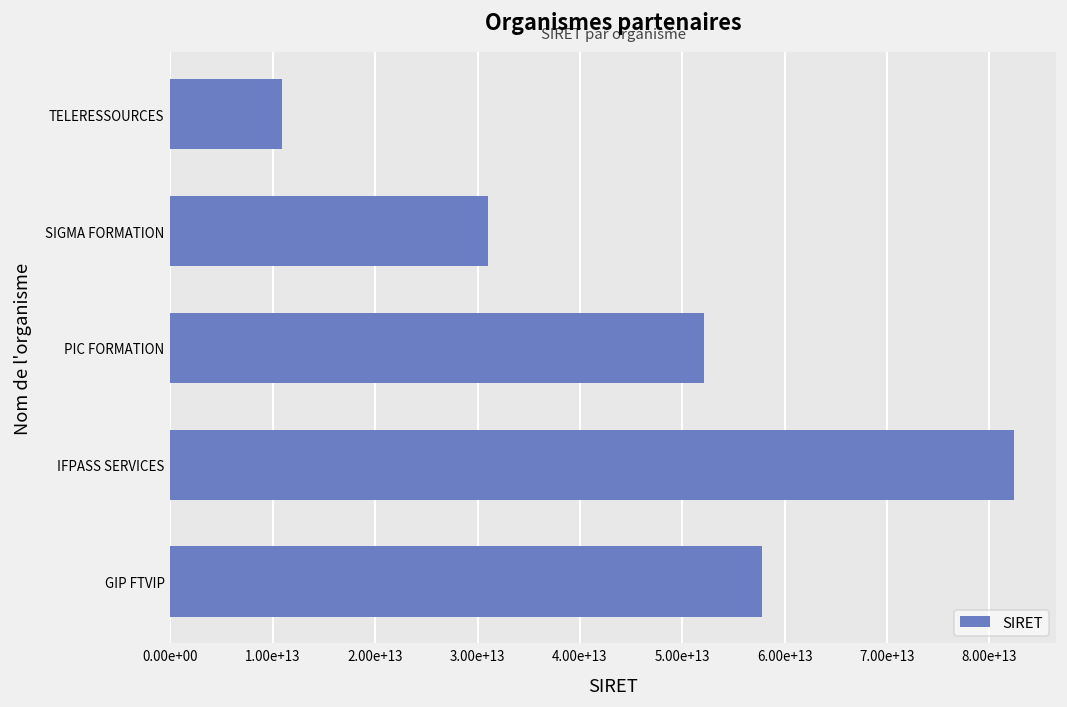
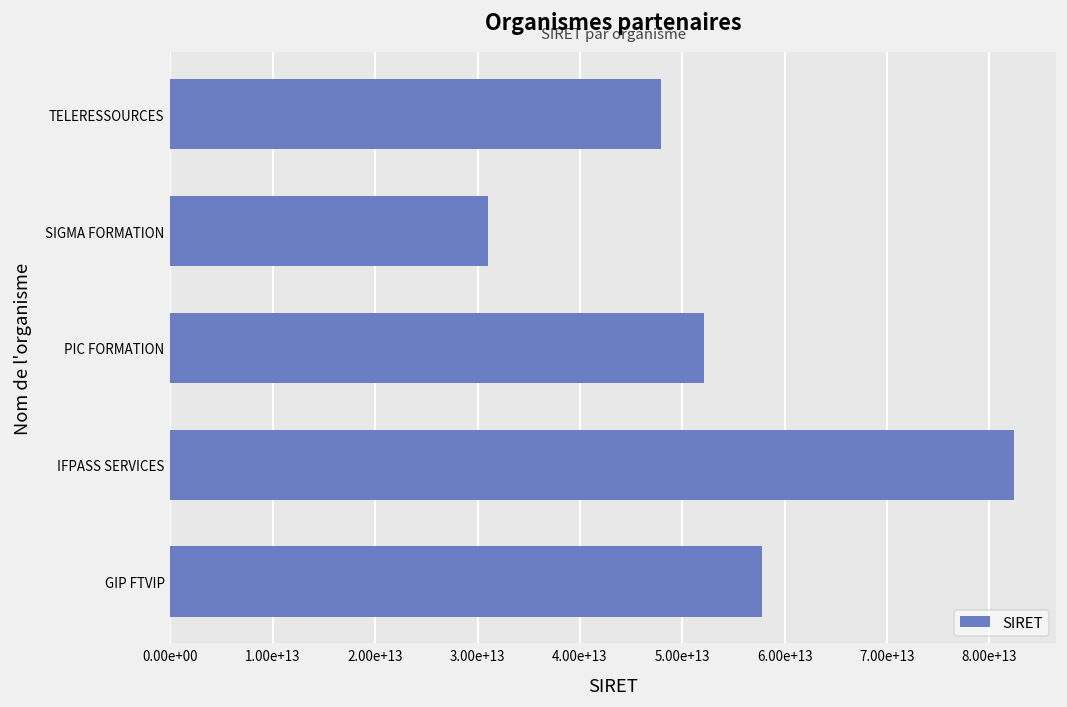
  {
-   "TELERESSOURCES": 11000000000000,
+   "TELERESSOURCES": 48000000000000,
    "SIGMA FORMATION": 31000000000000,
    "PIC FORMATION": 52000000000000,
    "IFPASS SERVICES": 82000000000000,
    "GIP FTVIP": 58000000000000
  }
